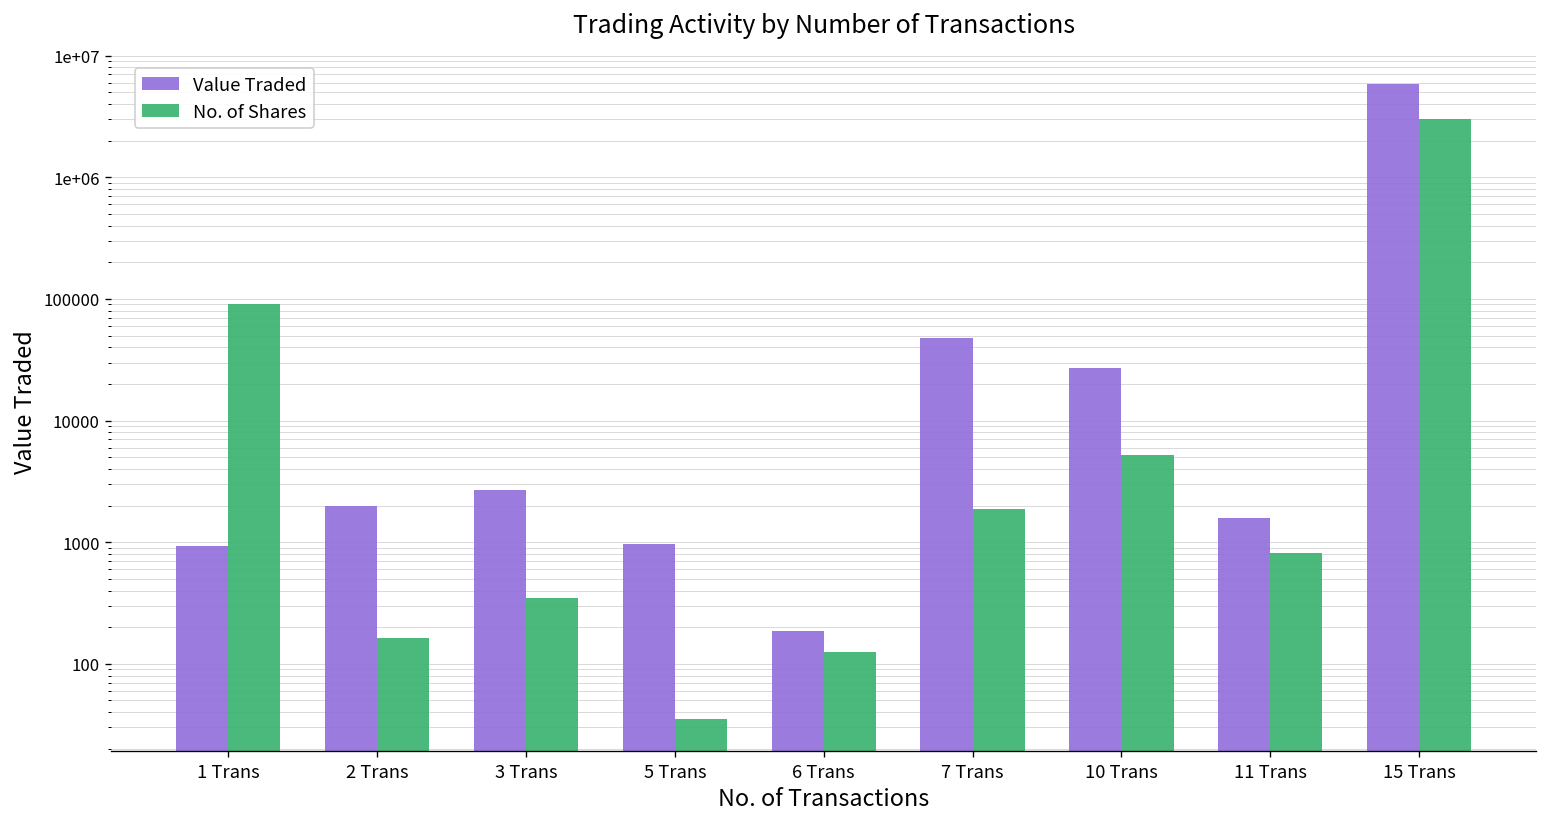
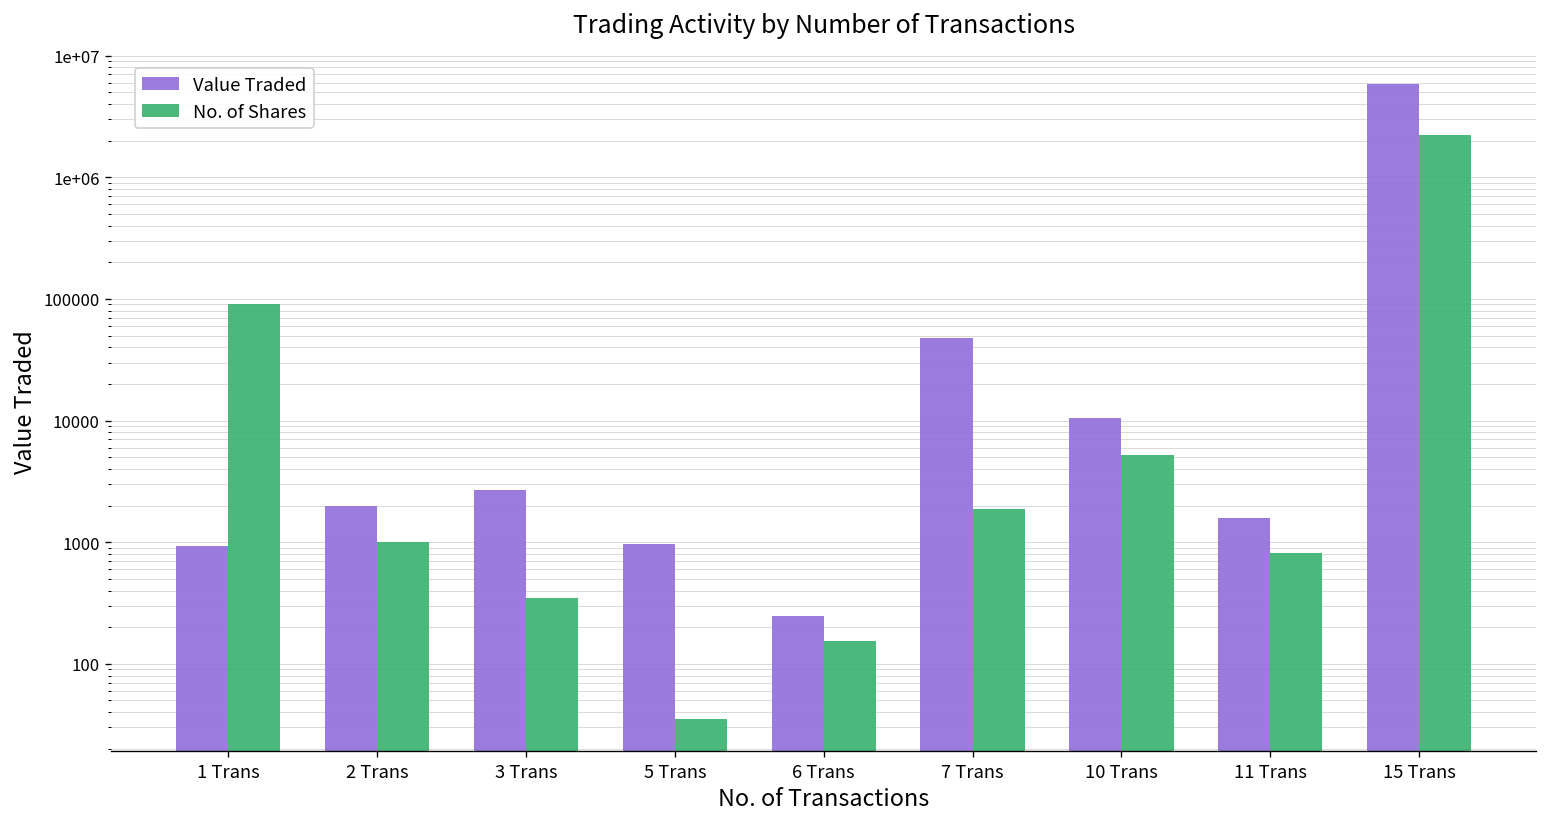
  {
    "Value Traded": {
      "1 Trans": 900,
      "2 Trans": 2000,
      "3 Trans": 2700,
      "5 Trans": 1000,
-     "6 Trans": 190,
+     "6 Trans": 250,
      "7 Trans": 50000,
-     "10 Trans": 27000,
+     "10 Trans": 10000,
      "11 Trans": 1600,
      "15 Trans": 6000000
    },
    "No. of Shares": {
      "1 Trans": 90000,
-     "2 Trans": 160,
+     "2 Trans": 1000,
      "3 Trans": 350,
      "5 Trans": 35,
-     "6 Trans": 130,
+     "6 Trans": 150,
      "7 Trans": 1900,
      "10 Trans": 5000,
      "11 Trans": 800,
-     "15 Trans": 3000000
+     "15 Trans": 2200000
    }
  }
